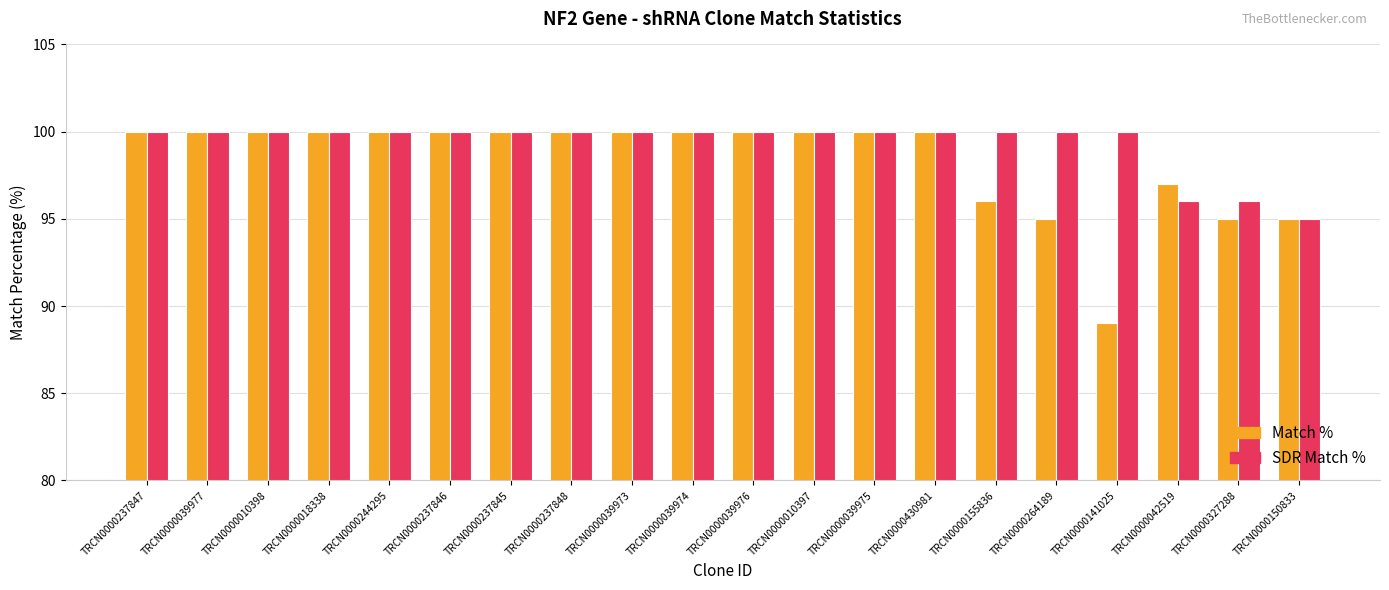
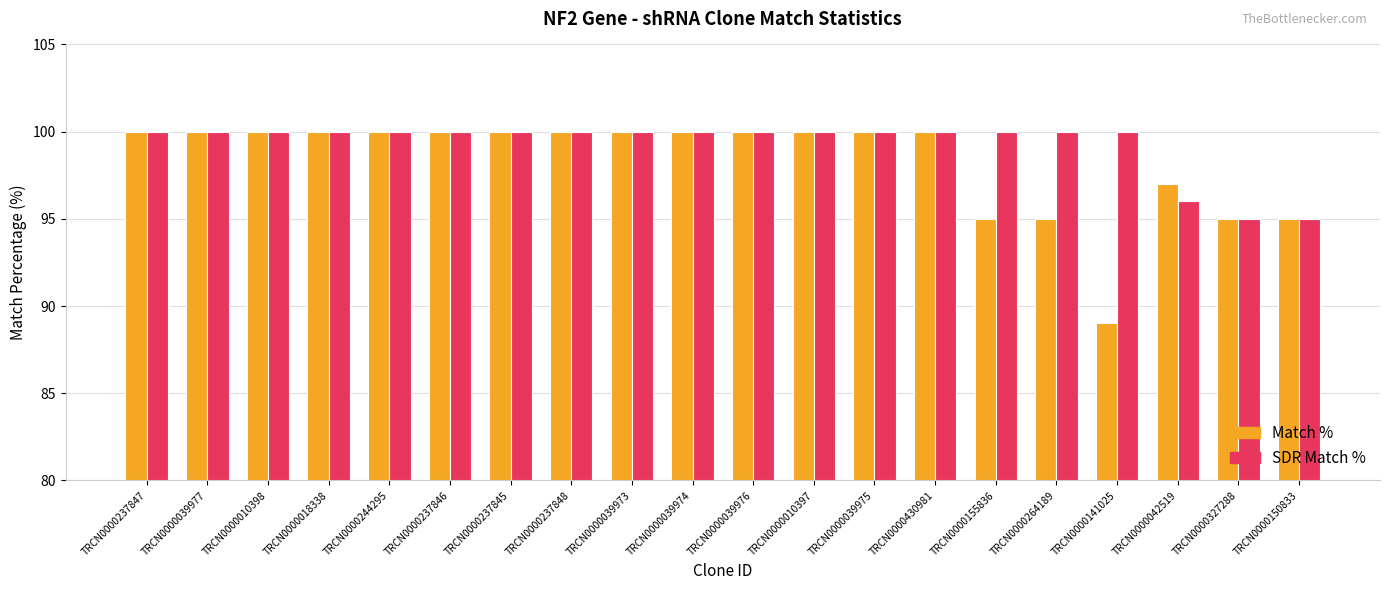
  {
    "Match %": {
      "TRCN0000237847": 100,
      "TRCN0000039977": 100,
      "TRCN0000010398": 100,
      "TRCN0000018338": 100,
      "TRCN0000244295": 100,
      "TRCN0000237846": 100,
      "TRCN0000237845": 100,
      "TRCN0000237848": 100,
      "TRCN0000039973": 100,
      "TRCN0000039974": 100,
      "TRCN0000039976": 100,
      "TRCN0000010397": 100,
      "TRCN0000039975": 100,
      "TRCN0000430981": 100,
-     "TRCN0000155836": 96,
+     "TRCN0000155836": 95,
      "TRCN0000264189": 95,
      "TRCN0000141025": 89,
      "TRCN0000042519": 97,
      "TRCN0000327288": 95,
      "TRCN0000150833": 95
    },
    "SDR Match %": {
      "TRCN0000237847": 100,
      "TRCN0000039977": 100,
      "TRCN0000010398": 100,
      "TRCN0000018338": 100,
      "TRCN0000244295": 100,
      "TRCN0000237846": 100,
      "TRCN0000237845": 100,
      "TRCN0000237848": 100,
      "TRCN0000039973": 100,
      "TRCN0000039974": 100,
      "TRCN0000039976": 100,
      "TRCN0000010397": 100,
      "TRCN0000039975": 100,
      "TRCN0000430981": 100,
      "TRCN0000155836": 100,
      "TRCN0000264189": 100,
      "TRCN0000141025": 100,
      "TRCN0000042519": 96,
-     "TRCN0000327288": 96,
+     "TRCN0000327288": 95,
      "TRCN0000150833": 95
    }
  }
